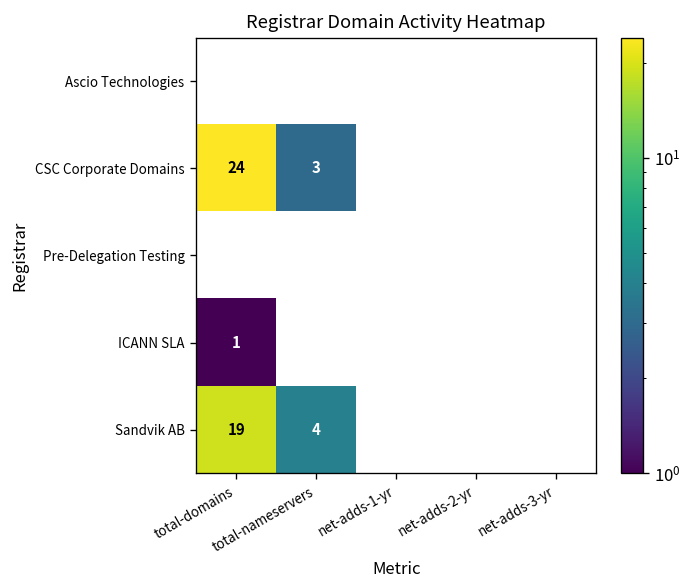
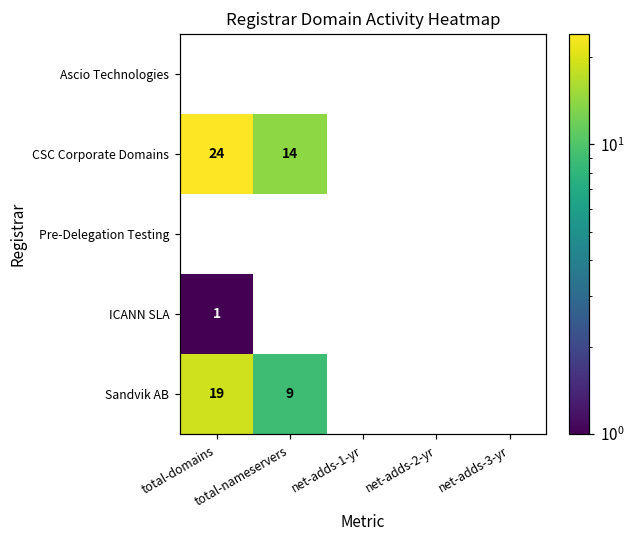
  {
    "CSC Corporate Domains": {
      "total-domains": 24,
-     "total-nameservers": 3
+     "total-nameservers": 14
    },
    "ICANN SLA": {
      "total-domains": 1
    },
    "Sandvik AB": {
      "total-domains": 19,
-     "total-nameservers": 4
+     "total-nameservers": 9
    }
  }
